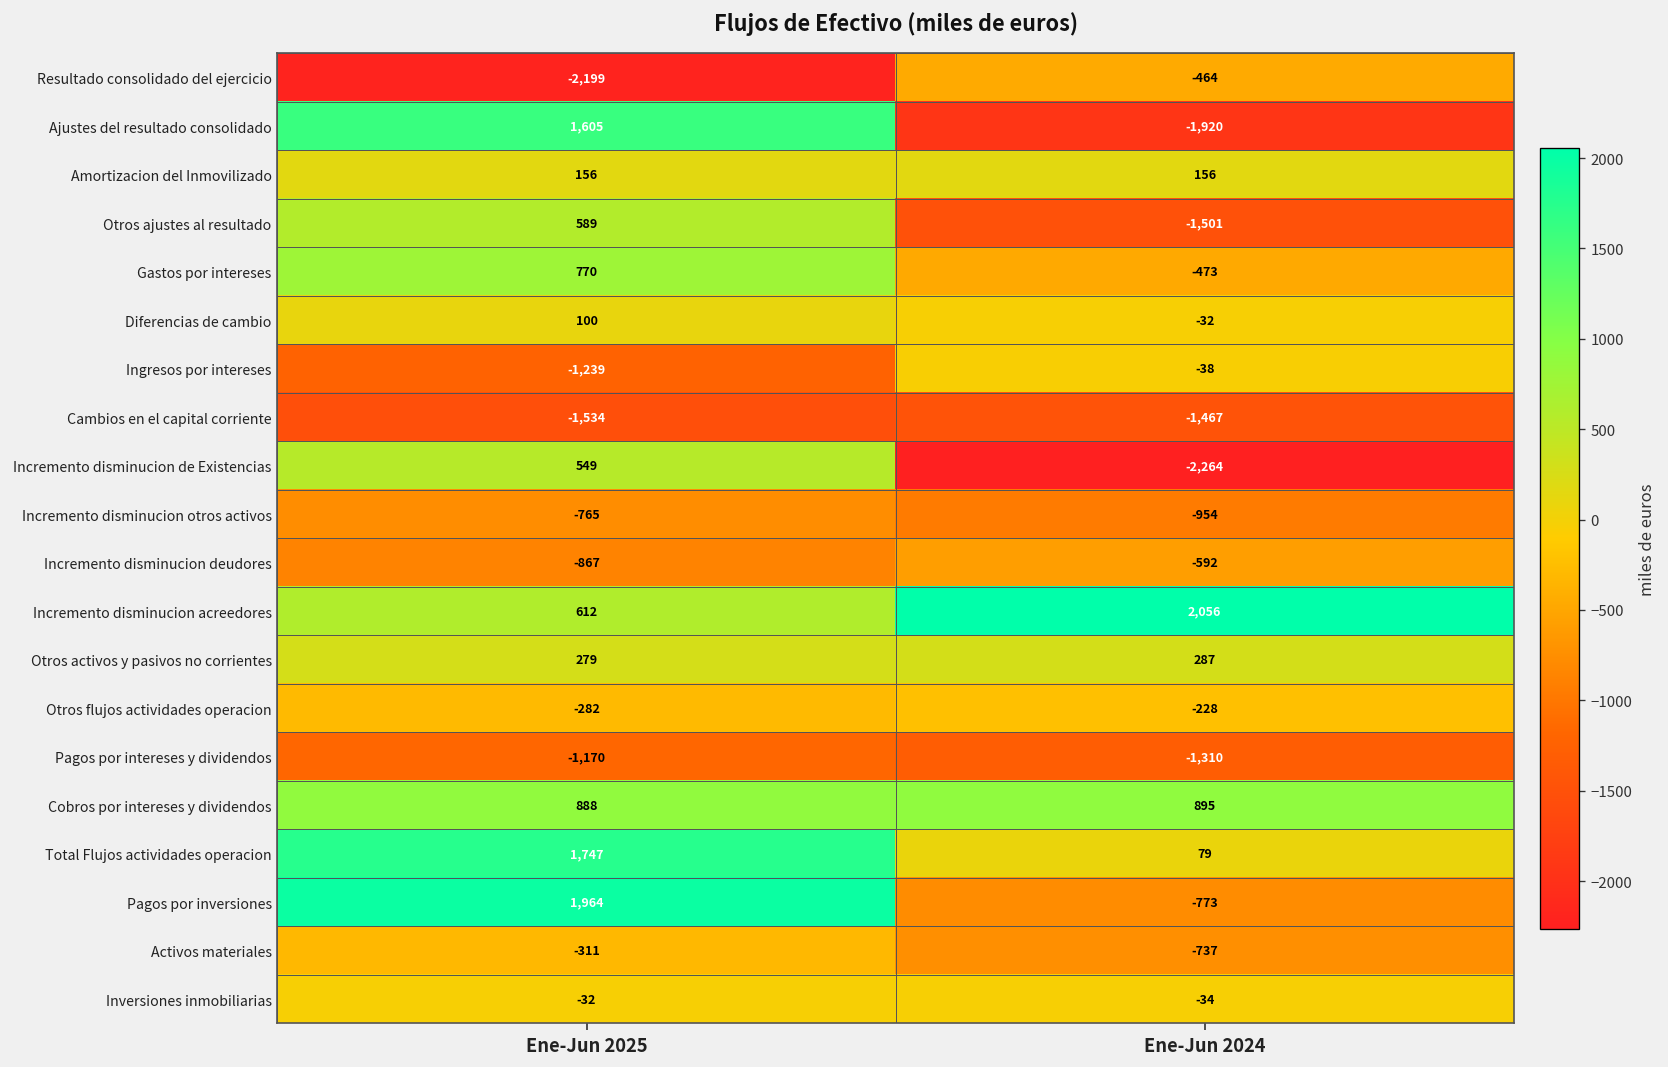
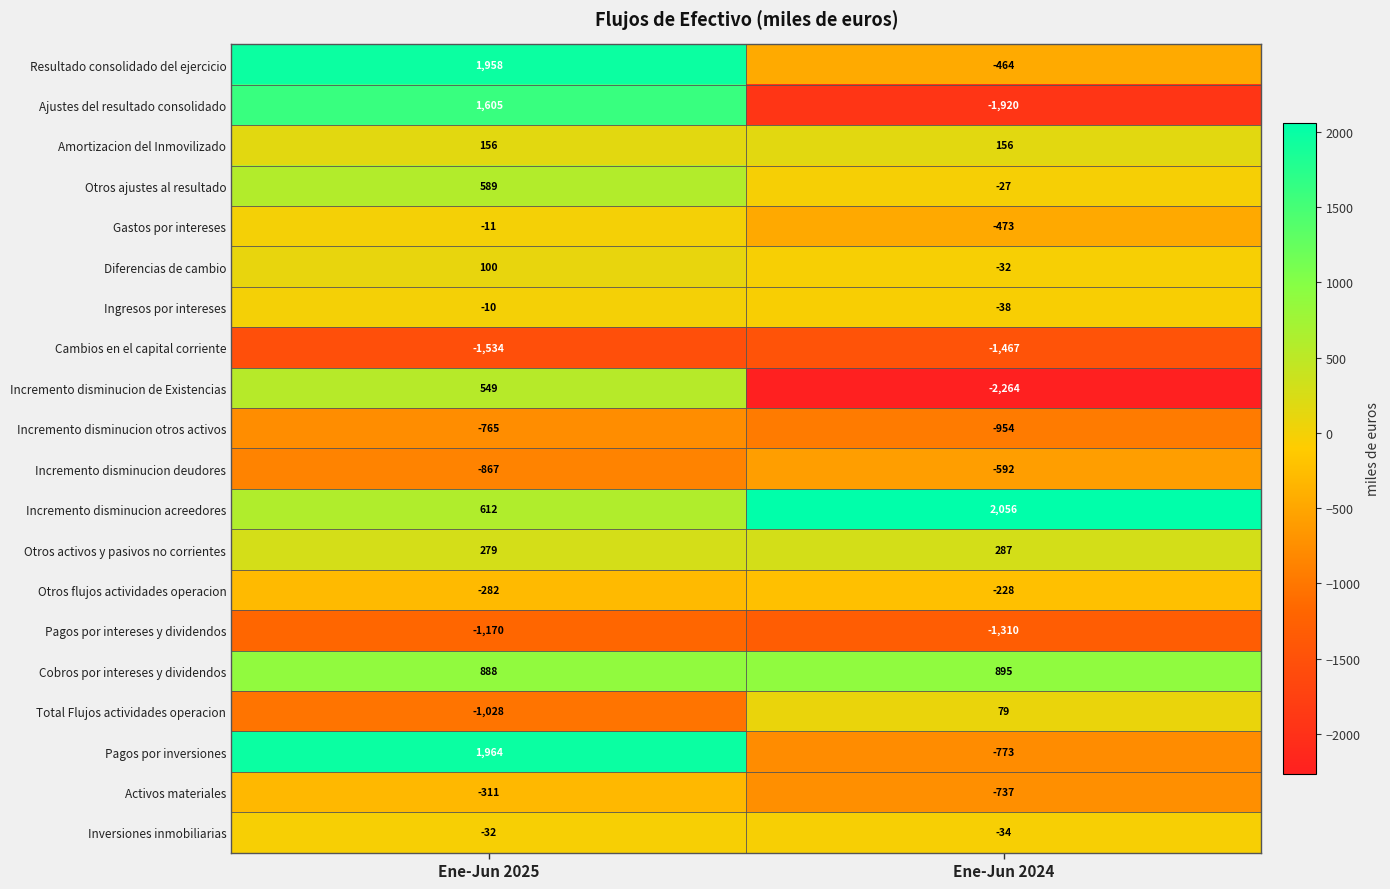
  {
    "Resultado consolidado del ejercicio": {
-     "Ene-Jun 2025": "-2,199",
+     "Ene-Jun 2025": "1,958",
      "Ene-Jun 2024": "-464"
    },
    "Ajustes del resultado consolidado": {
      "Ene-Jun 2025": "1,605",
      "Ene-Jun 2024": "-1,920"
    },
    "Amortizacion del Inmovilizado": {
      "Ene-Jun 2025": "156",
      "Ene-Jun 2024": "156"
    },
    "Otros ajustes al resultado": {
      "Ene-Jun 2025": "589",
-     "Ene-Jun 2024": "-1,501"
+     "Ene-Jun 2024": "-27"
    },
    "Gastos por intereses": {
-     "Ene-Jun 2025": "770",
+     "Ene-Jun 2025": "-11",
      "Ene-Jun 2024": "-473"
    },
    "Diferencias de cambio": {
      "Ene-Jun 2025": "100",
      "Ene-Jun 2024": "-32"
    },
    "Ingresos por intereses": {
-     "Ene-Jun 2025": "-1,239",
+     "Ene-Jun 2025": "-10",
      "Ene-Jun 2024": "-38"
    },
    "Cambios en el capital corriente": {
      "Ene-Jun 2025": "-1,534",
      "Ene-Jun 2024": "-1,467"
    },
    "Incremento disminucion de Existencias": {
      "Ene-Jun 2025": "549",
      "Ene-Jun 2024": "-2,264"
    },
    "Incremento disminucion otros activos": {
      "Ene-Jun 2025": "-765",
      "Ene-Jun 2024": "-954"
    },
    "Incremento disminucion deudores": {
      "Ene-Jun 2025": "-867",
      "Ene-Jun 2024": "-592"
    },
    "Incremento disminucion acreedores": {
      "Ene-Jun 2025": "612",
      "Ene-Jun 2024": "2,056"
    },
    "Otros activos y pasivos no corrientes": {
      "Ene-Jun 2025": "279",
      "Ene-Jun 2024": "287"
    },
    "Otros flujos actividades operacion": {
      "Ene-Jun 2025": "-282",
      "Ene-Jun 2024": "-228"
    },
    "Pagos por intereses y dividendos": {
      "Ene-Jun 2025": "-1,170",
      "Ene-Jun 2024": "-1,310"
    },
    "Cobros por intereses y dividendos": {
      "Ene-Jun 2025": "888",
      "Ene-Jun 2024": "895"
    },
    "Total Flujos actividades operacion": {
-     "Ene-Jun 2025": "1,747",
+     "Ene-Jun 2025": "-1,028",
      "Ene-Jun 2024": "79"
    },
    "Pagos por inversiones": {
      "Ene-Jun 2025": "1,964",
      "Ene-Jun 2024": "-773"
    },
    "Activos materiales": {
      "Ene-Jun 2025": "-311",
      "Ene-Jun 2024": "-737"
    },
    "Inversiones inmobiliarias": {
      "Ene-Jun 2025": "-32",
      "Ene-Jun 2024": "-34"
    }
  }
